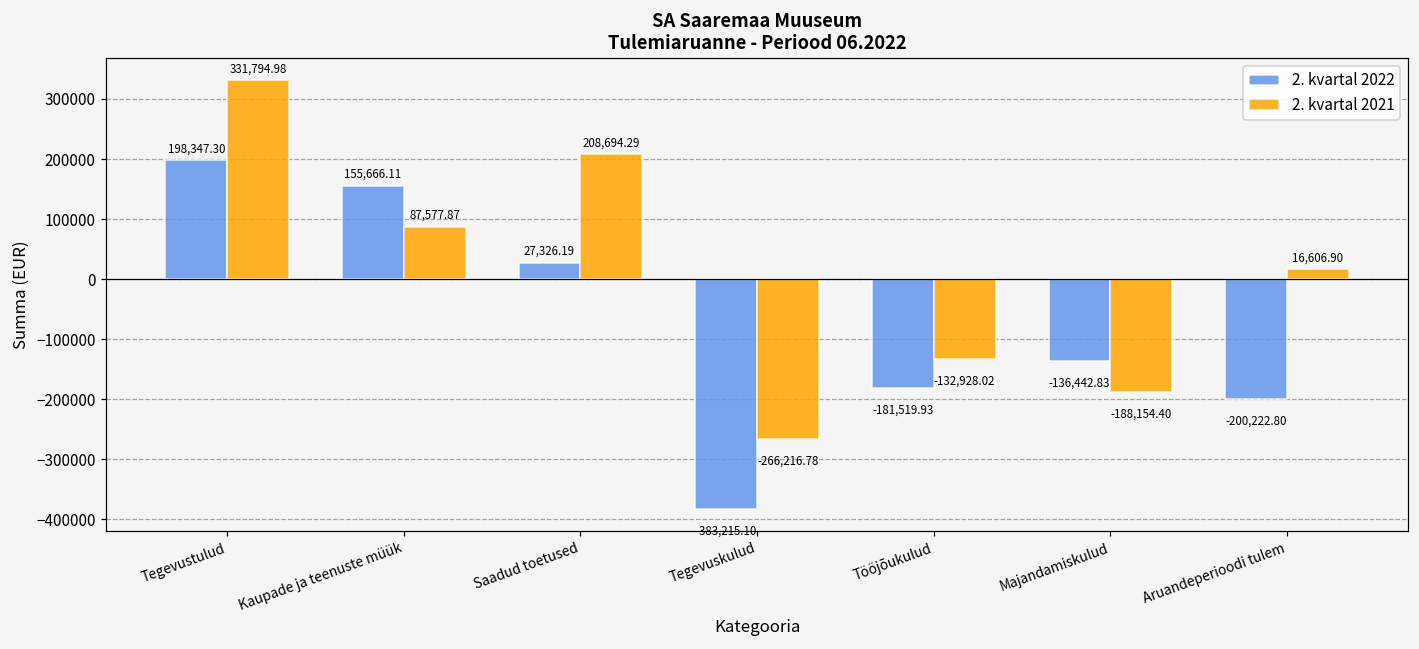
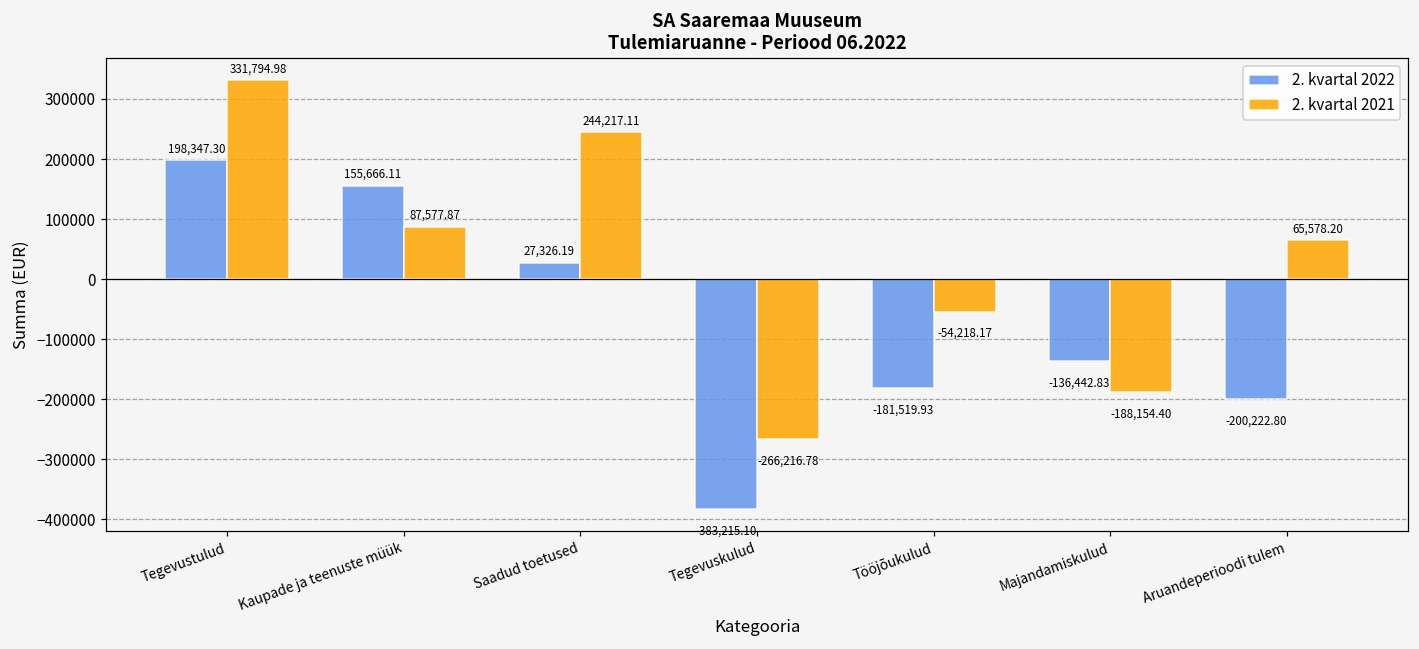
  {
    "2. kvartal 2022": {
      "Tegevustulud": "198,347.30",
      "Kaupade ja teenuste müük": "155,666.11",
      "Saadud toetused": "27,326.19",
      "Tegevuskulud": "-383,215.10",
      "Tööjõukulud": "-181,519.93",
      "Majandamiskulud": "-136,442.83",
      "Aruandeperioodi tulem": "-200,222.80"
    },
    "2. kvartal 2021": {
      "Tegevustulud": "331,794.98",
      "Kaupade ja teenuste müük": "87,577.87",
-     "Saadud toetused": "208,694.29",
+     "Saadud toetused": "244,217.11",
      "Tegevuskulud": "-266,216.78",
-     "Tööjõukulud": "-132,928.02",
+     "Tööjõukulud": "-54,218.17",
      "Majandamiskulud": "-188,154.40",
-     "Aruandeperioodi tulem": "16,606.90"
+     "Aruandeperioodi tulem": "65,578.20"
    }
  }
